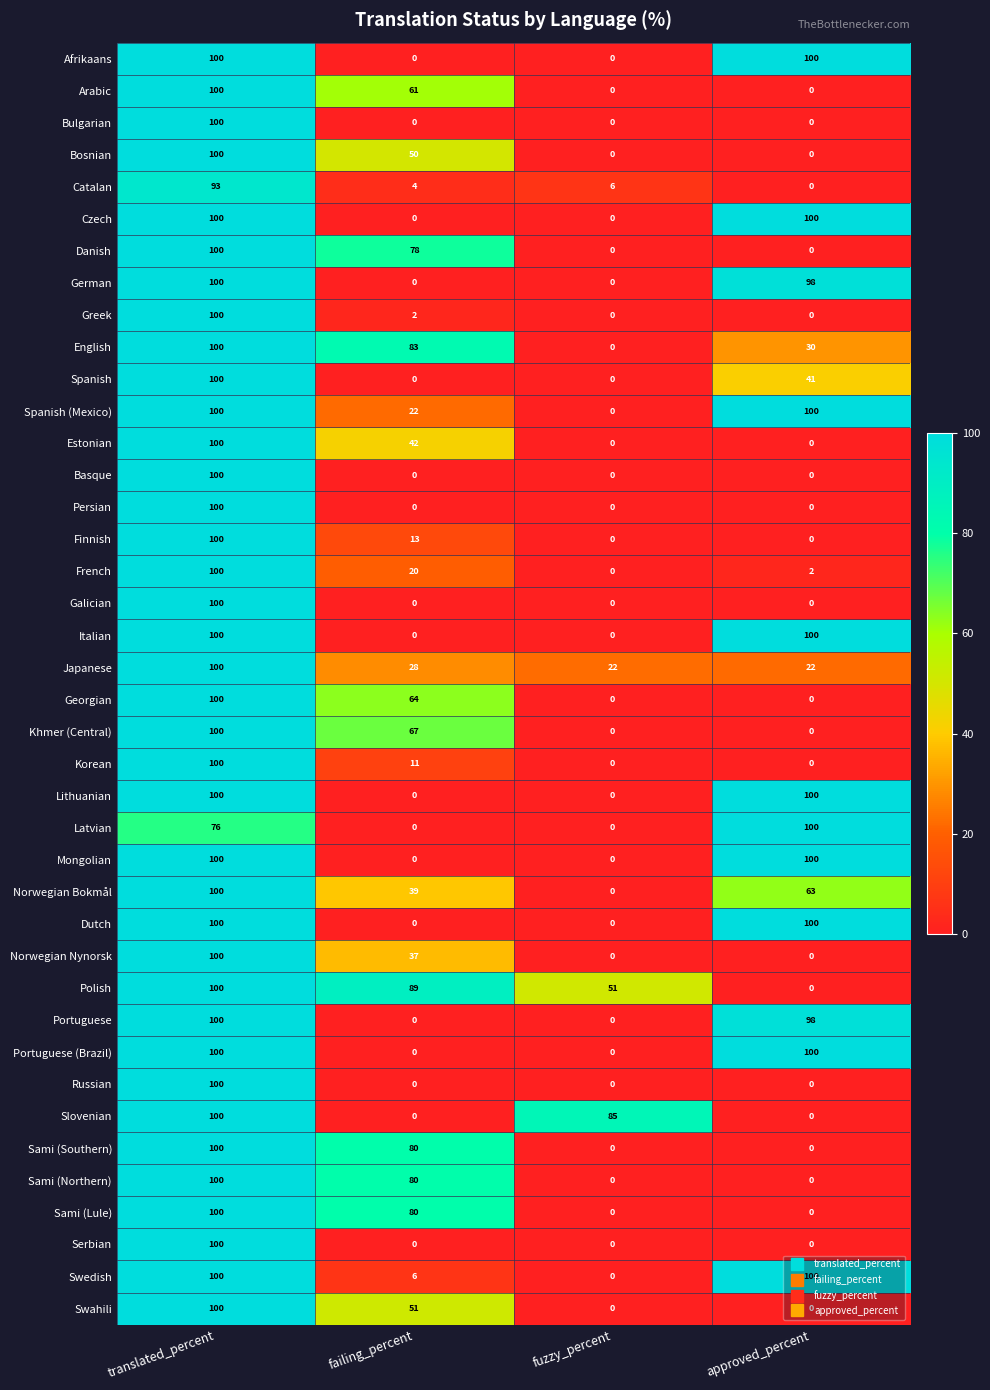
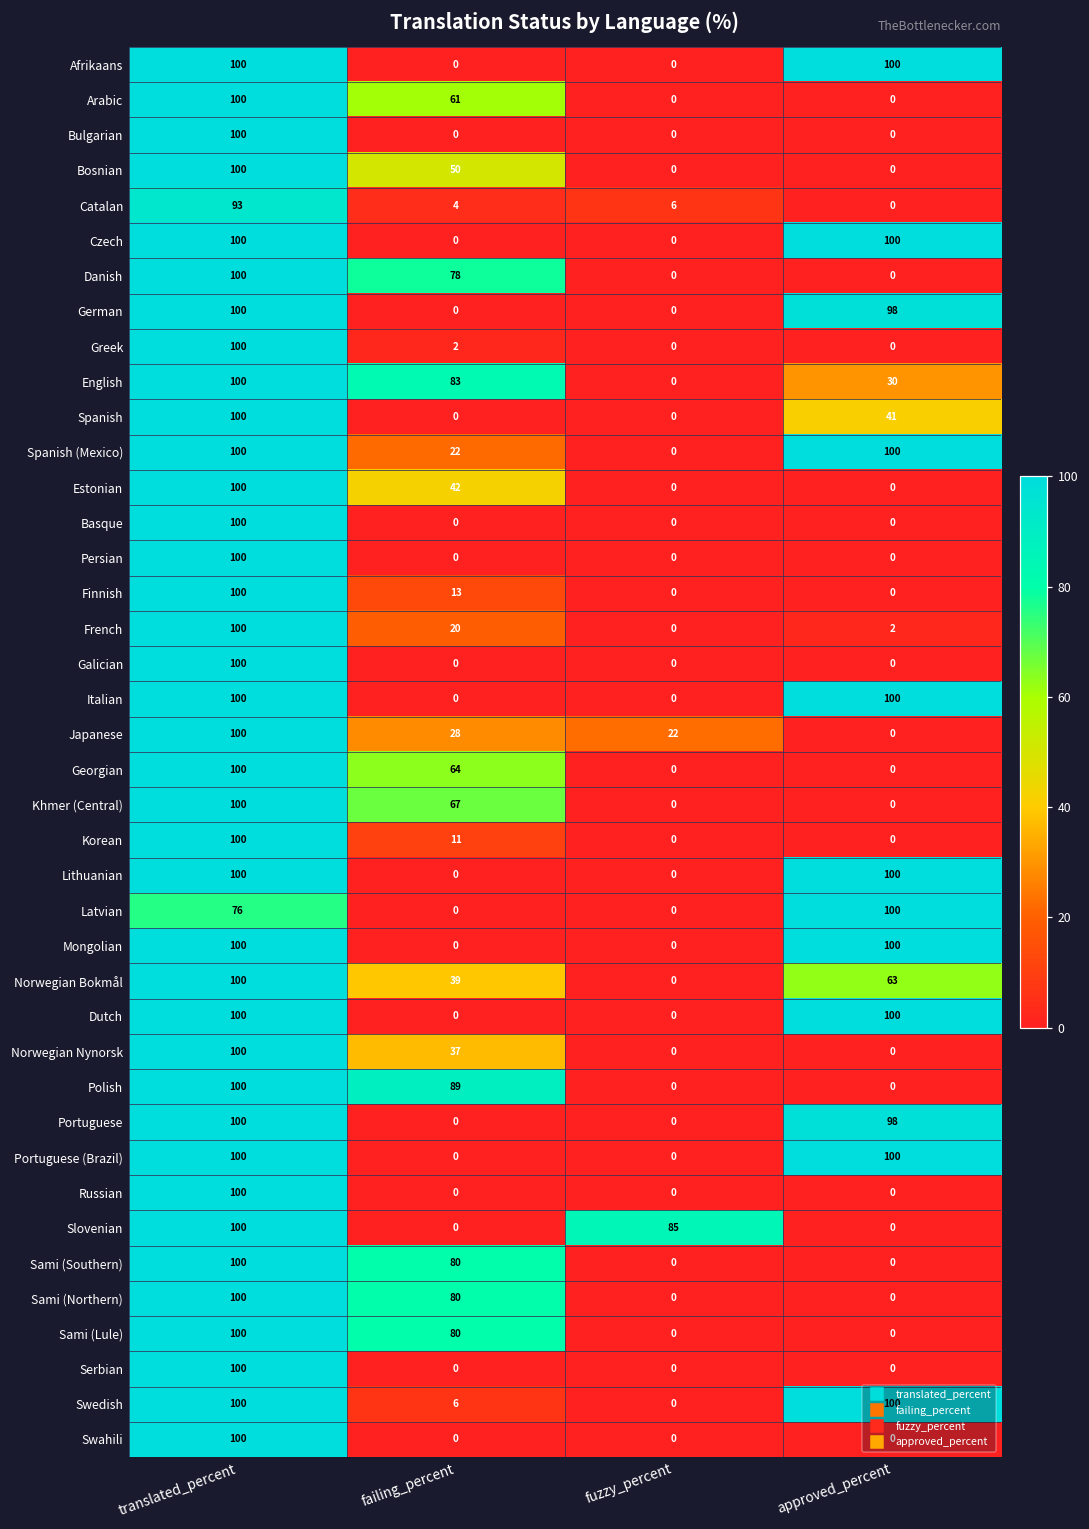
  {
    "Afrikaans": {
      "translated_percent": 100,
      "failing_percent": 0,
      "fuzzy_percent": 0,
      "approved_percent": 100
    },
    "Arabic": {
      "translated_percent": 100,
      "failing_percent": 61,
      "fuzzy_percent": 0,
      "approved_percent": 0
    },
    "Bulgarian": {
      "translated_percent": 100,
      "failing_percent": 0,
      "fuzzy_percent": 0,
      "approved_percent": 0
    },
    "Bosnian": {
      "translated_percent": 100,
      "failing_percent": 50,
      "fuzzy_percent": 0,
      "approved_percent": 0
    },
    "Catalan": {
      "translated_percent": 93,
      "failing_percent": 4,
      "fuzzy_percent": 6,
      "approved_percent": 0
    },
    "Czech": {
      "translated_percent": 100,
      "failing_percent": 0,
      "fuzzy_percent": 0,
      "approved_percent": 100
    },
    "Danish": {
      "translated_percent": 100,
      "failing_percent": 78,
      "fuzzy_percent": 0,
      "approved_percent": 0
    },
    "German": {
      "translated_percent": 100,
      "failing_percent": 0,
      "fuzzy_percent": 0,
      "approved_percent": 98
    },
    "Greek": {
      "translated_percent": 100,
      "failing_percent": 2,
      "fuzzy_percent": 0,
      "approved_percent": 0
    },
    "English": {
      "translated_percent": 100,
      "failing_percent": 83,
      "fuzzy_percent": 0,
      "approved_percent": 30
    },
    "Spanish": {
      "translated_percent": 100,
      "failing_percent": 0,
      "fuzzy_percent": 0,
      "approved_percent": 41
    },
    "Spanish (Mexico)": {
      "translated_percent": 100,
      "failing_percent": 22,
      "fuzzy_percent": 0,
      "approved_percent": 100
    },
    "Estonian": {
      "translated_percent": 100,
      "failing_percent": 42,
      "fuzzy_percent": 0,
      "approved_percent": 0
    },
    "Basque": {
      "translated_percent": 100,
      "failing_percent": 0,
      "fuzzy_percent": 0,
      "approved_percent": 0
    },
    "Persian": {
      "translated_percent": 100,
      "failing_percent": 0,
      "fuzzy_percent": 0,
      "approved_percent": 0
    },
    "Finnish": {
      "translated_percent": 100,
      "failing_percent": 13,
      "fuzzy_percent": 0,
      "approved_percent": 0
    },
    "French": {
      "translated_percent": 100,
      "failing_percent": 20,
      "fuzzy_percent": 0,
      "approved_percent": 2
    },
    "Galician": {
      "translated_percent": 100,
      "failing_percent": 0,
      "fuzzy_percent": 0,
      "approved_percent": 0
    },
    "Italian": {
      "translated_percent": 100,
      "failing_percent": 0,
      "fuzzy_percent": 0,
      "approved_percent": 100
    },
    "Japanese": {
      "translated_percent": 100,
      "failing_percent": 28,
      "fuzzy_percent": 22,
-     "approved_percent": 22
+     "approved_percent": 0
    },
    "Georgian": {
      "translated_percent": 100,
      "failing_percent": 64,
      "fuzzy_percent": 0,
      "approved_percent": 0
    },
    "Khmer (Central)": {
      "translated_percent": 100,
      "failing_percent": 67,
      "fuzzy_percent": 0,
      "approved_percent": 0
    },
    "Korean": {
      "translated_percent": 100,
      "failing_percent": 11,
      "fuzzy_percent": 0,
      "approved_percent": 0
    },
    "Lithuanian": {
      "translated_percent": 100,
      "failing_percent": 0,
      "fuzzy_percent": 0,
      "approved_percent": 100
    },
    "Latvian": {
      "translated_percent": 76,
      "failing_percent": 0,
      "fuzzy_percent": 0,
      "approved_percent": 100
    },
    "Mongolian": {
      "translated_percent": 100,
      "failing_percent": 0,
      "fuzzy_percent": 0,
      "approved_percent": 100
    },
    "Norwegian Bokmål": {
      "translated_percent": 100,
      "failing_percent": 39,
      "fuzzy_percent": 0,
      "approved_percent": 63
    },
    "Dutch": {
      "translated_percent": 100,
      "failing_percent": 0,
      "fuzzy_percent": 0,
      "approved_percent": 100
    },
    "Norwegian Nynorsk": {
      "translated_percent": 100,
      "failing_percent": 37,
      "fuzzy_percent": 0,
      "approved_percent": 0
    },
    "Polish": {
      "translated_percent": 100,
      "failing_percent": 89,
-     "fuzzy_percent": 51,
+     "fuzzy_percent": 0,
      "approved_percent": 0
    },
    "Portuguese": {
      "translated_percent": 100,
      "failing_percent": 0,
      "fuzzy_percent": 0,
      "approved_percent": 98
    },
    "Portuguese (Brazil)": {
      "translated_percent": 100,
      "failing_percent": 0,
      "fuzzy_percent": 0,
      "approved_percent": 100
    },
    "Russian": {
      "translated_percent": 100,
      "failing_percent": 0,
      "fuzzy_percent": 0,
      "approved_percent": 0
    },
    "Slovenian": {
      "translated_percent": 100,
      "failing_percent": 0,
      "fuzzy_percent": 85,
      "approved_percent": 0
    },
    "Sami (Southern)": {
      "translated_percent": 100,
      "failing_percent": 80,
      "fuzzy_percent": 0,
      "approved_percent": 0
    },
    "Sami (Northern)": {
      "translated_percent": 100,
      "failing_percent": 80,
      "fuzzy_percent": 0,
      "approved_percent": 0
    },
    "Sami (Lule)": {
      "translated_percent": 100,
      "failing_percent": 80,
      "fuzzy_percent": 0,
      "approved_percent": 0
    },
    "Serbian": {
      "translated_percent": 100,
      "failing_percent": 0,
      "fuzzy_percent": 0,
      "approved_percent": 0
    },
    "Swedish": {
      "translated_percent": 100,
      "failing_percent": 6,
      "fuzzy_percent": 0
    },
    "Swahili": {
      "translated_percent": 100,
-     "failing_percent": 51,
+     "failing_percent": 0,
      "fuzzy_percent": 0
    }
  }
